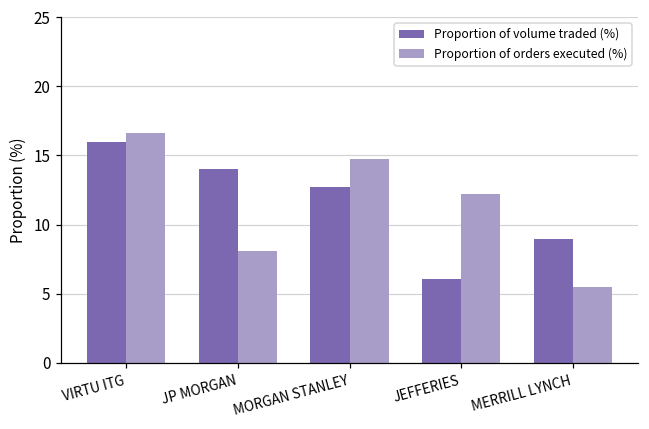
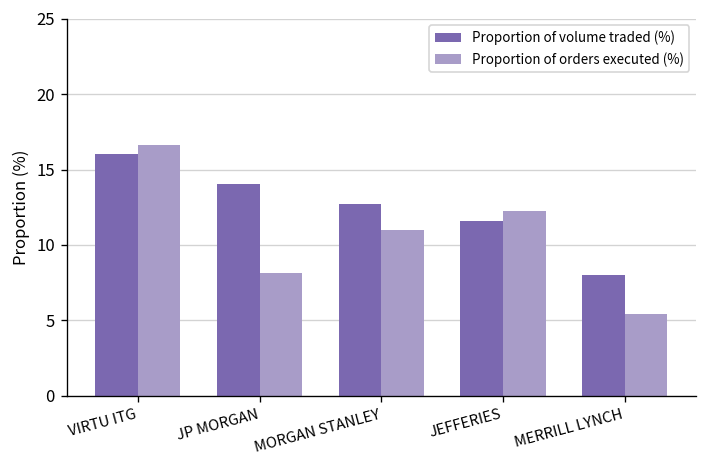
  {
    "Proportion of volume traded (%)": {
      "VIRTU ITG": 16.0,
      "JP MORGAN": 14.0,
      "MORGAN STANLEY": 12.7,
-     "JEFFERIES": 6.1,
-     "MERRILL LYNCH": 8.9
+     "JEFFERIES": 11.6,
+     "MERRILL LYNCH": 8.0
    },
    "Proportion of orders executed (%)": {
      "VIRTU ITG": 16.6,
      "JP MORGAN": 8.1,
-     "MORGAN STANLEY": 14.7,
+     "MORGAN STANLEY": 11.0,
      "JEFFERIES": 12.2,
      "MERRILL LYNCH": 5.5
    }
  }
